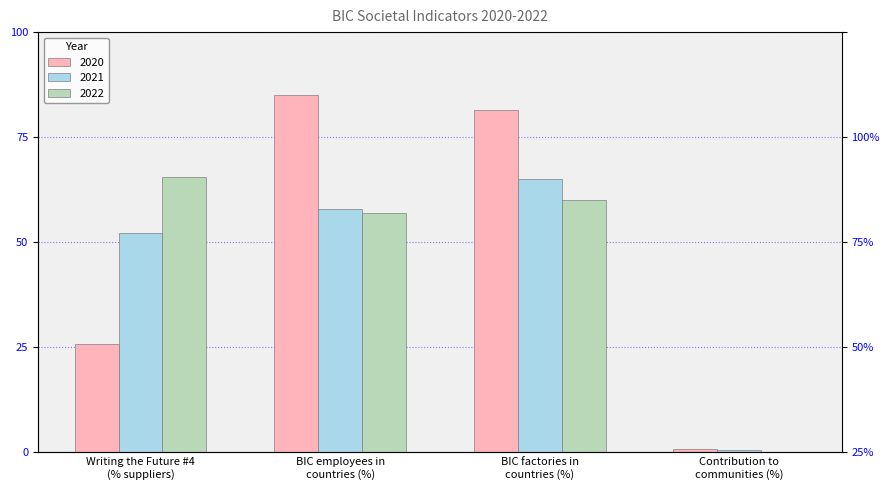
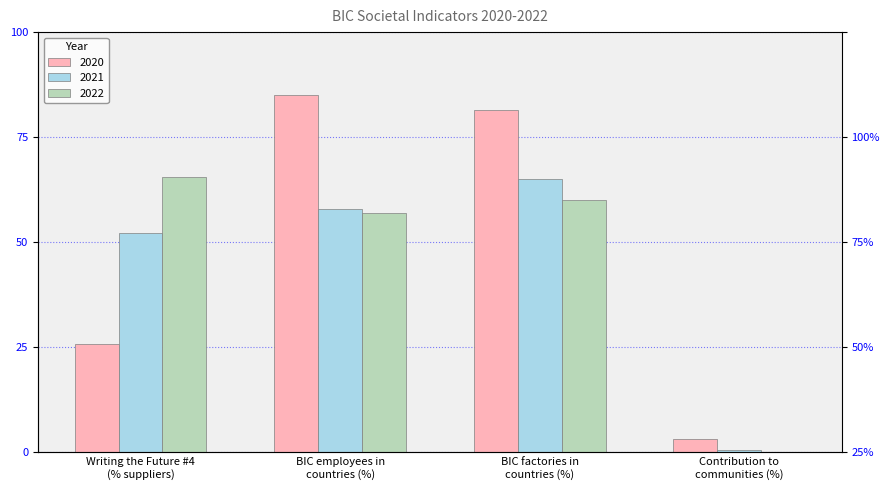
  {
    "2020": {
      "Writing the Future #4 (% suppliers)": 26,
      "BIC employees in countries (%)": 85,
      "BIC factories in countries (%)": 81,
-     "Contribution to communities (%)": 1
+     "Contribution to communities (%)": 3
    }
  }
